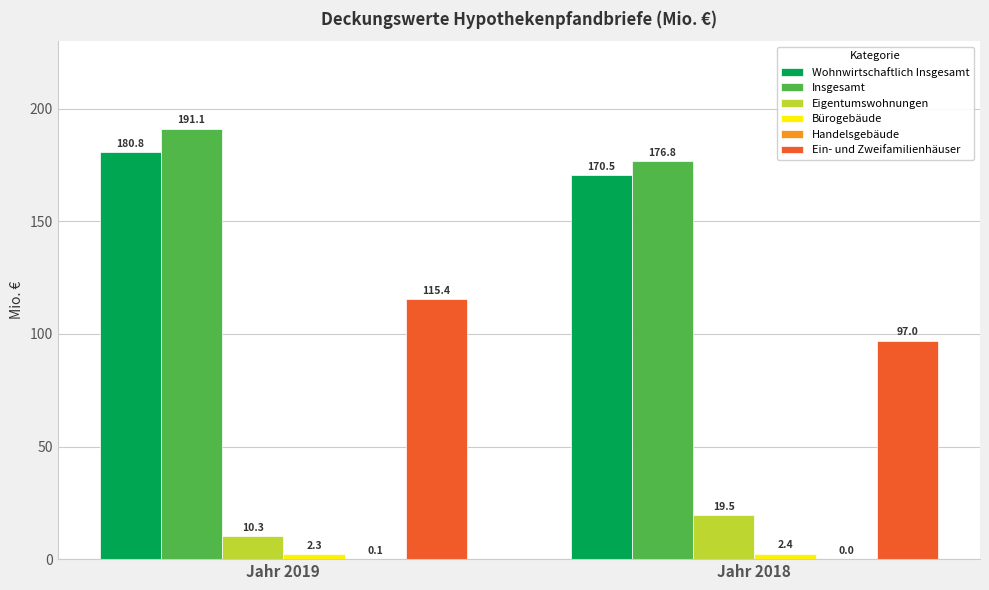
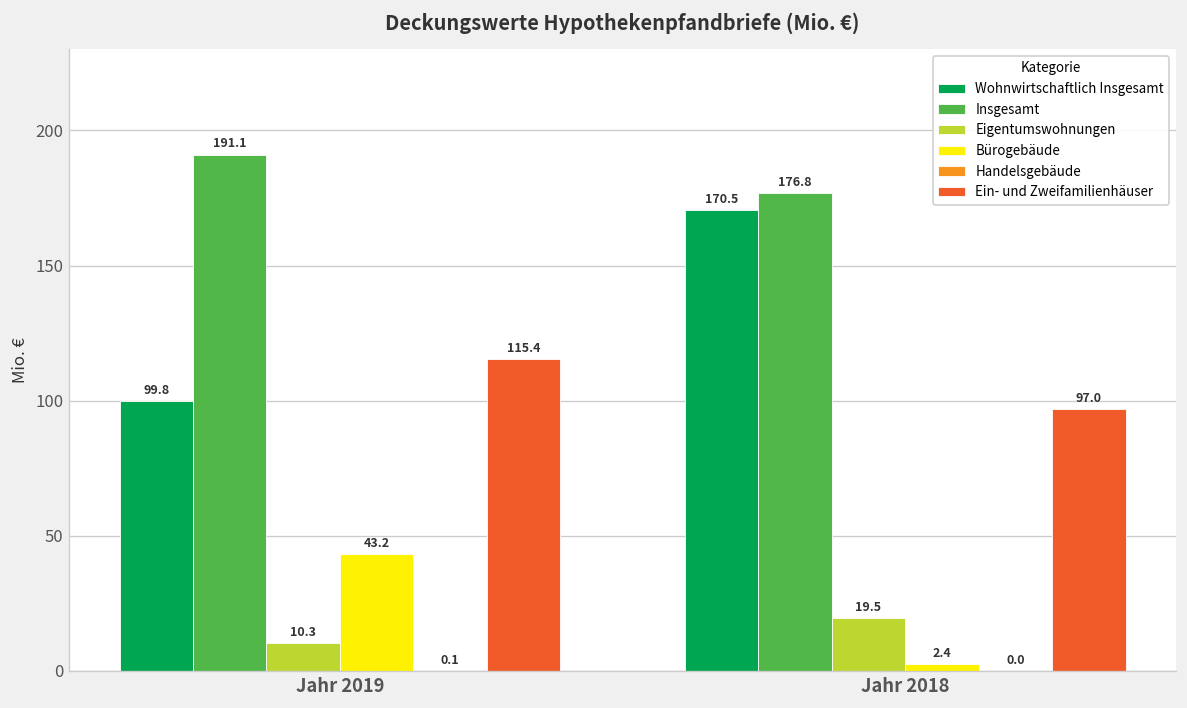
  {
    "Wohnwirtschaftlich Insgesamt": {
-     "Jahr 2019": 180.8,
+     "Jahr 2019": 99.8,
      "Jahr 2018": 170.5
    },
    "Insgesamt": {
      "Jahr 2019": 191.1,
      "Jahr 2018": 176.8
    },
    "Eigentumswohnungen": {
      "Jahr 2019": 10.3,
      "Jahr 2018": 19.5
    },
    "Bürogebäude": {
-     "Jahr 2019": 2.3,
+     "Jahr 2019": 43.2,
      "Jahr 2018": 2.4
    }
  }
